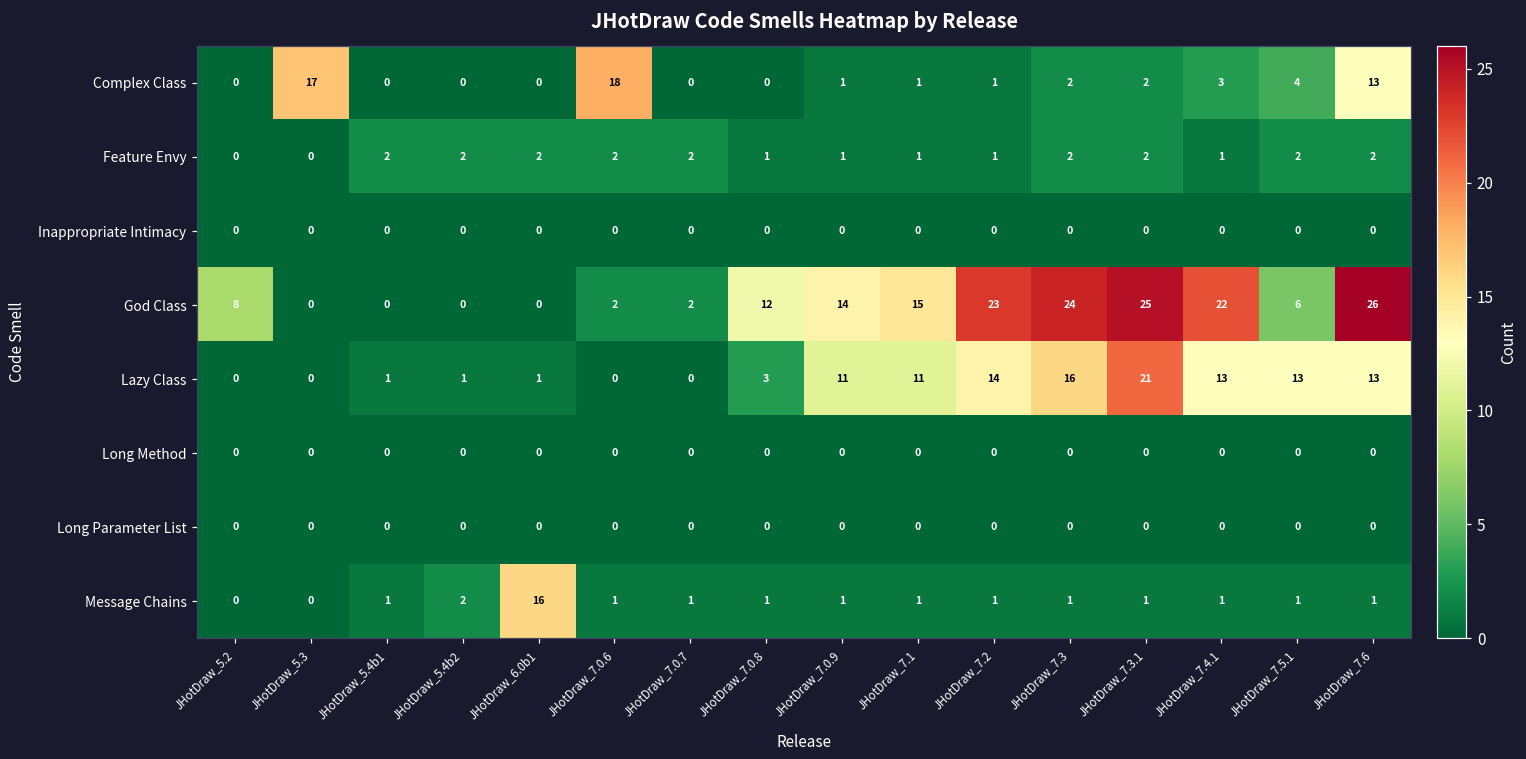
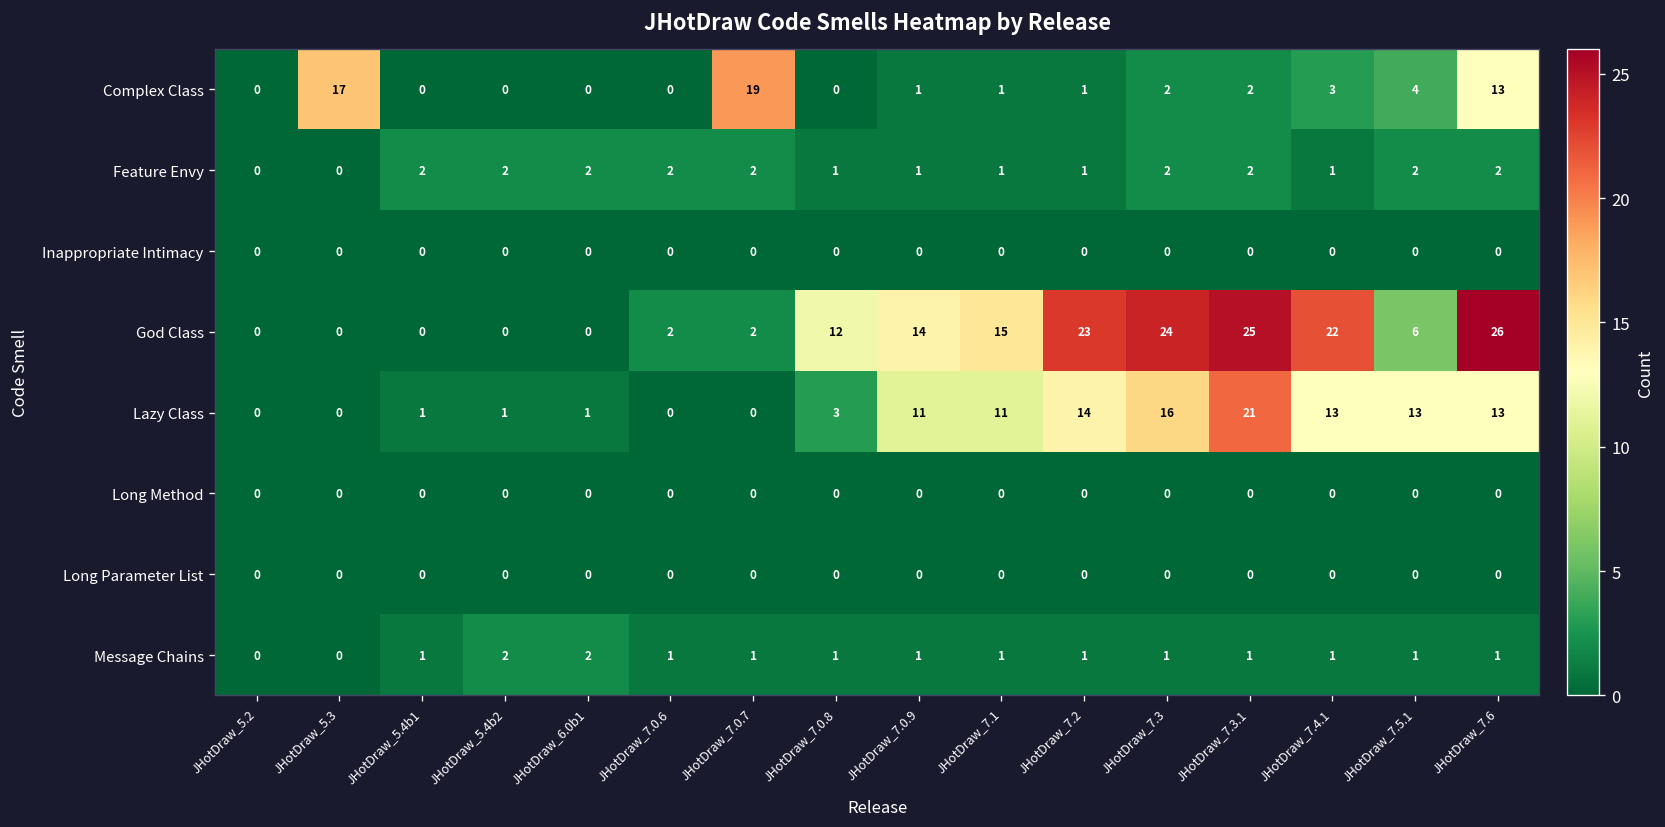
  {
    "Complex Class": {
      "JHotDraw_5.2": 0,
      "JHotDraw_5.3": 17,
      "JHotDraw_5.4b1": 0,
      "JHotDraw_5.4b2": 0,
      "JHotDraw_6.0b1": 0,
-     "JHotDraw_7.0.6": 18,
-     "JHotDraw_7.0.7": 0,
+     "JHotDraw_7.0.6": 0,
+     "JHotDraw_7.0.7": 19,
      "JHotDraw_7.0.8": 0,
      "JHotDraw_7.0.9": 1,
      "JHotDraw_7.1": 1,
      "JHotDraw_7.2": 1,
      "JHotDraw_7.3": 2,
      "JHotDraw_7.3.1": 2,
      "JHotDraw_7.4.1": 3,
      "JHotDraw_7.5.1": 4,
      "JHotDraw_7.6": 13
    },
    "Feature Envy": {
      "JHotDraw_5.2": 0,
      "JHotDraw_5.3": 0,
      "JHotDraw_5.4b1": 2,
      "JHotDraw_5.4b2": 2,
      "JHotDraw_6.0b1": 2,
      "JHotDraw_7.0.6": 2,
      "JHotDraw_7.0.7": 2,
      "JHotDraw_7.0.8": 1,
      "JHotDraw_7.0.9": 1,
      "JHotDraw_7.1": 1,
      "JHotDraw_7.2": 1,
      "JHotDraw_7.3": 2,
      "JHotDraw_7.3.1": 2,
      "JHotDraw_7.4.1": 1,
      "JHotDraw_7.5.1": 2,
      "JHotDraw_7.6": 2
    },
    "Inappropriate Intimacy": {
      "JHotDraw_5.2": 0,
      "JHotDraw_5.3": 0,
      "JHotDraw_5.4b1": 0,
      "JHotDraw_5.4b2": 0,
      "JHotDraw_6.0b1": 0,
      "JHotDraw_7.0.6": 0,
      "JHotDraw_7.0.7": 0,
      "JHotDraw_7.0.8": 0,
      "JHotDraw_7.0.9": 0,
      "JHotDraw_7.1": 0,
      "JHotDraw_7.2": 0,
      "JHotDraw_7.3": 0,
      "JHotDraw_7.3.1": 0,
      "JHotDraw_7.4.1": 0,
      "JHotDraw_7.5.1": 0,
      "JHotDraw_7.6": 0
    },
    "God Class": {
-     "JHotDraw_5.2": 8,
+     "JHotDraw_5.2": 0,
      "JHotDraw_5.3": 0,
      "JHotDraw_5.4b1": 0,
      "JHotDraw_5.4b2": 0,
      "JHotDraw_6.0b1": 0,
      "JHotDraw_7.0.6": 2,
      "JHotDraw_7.0.7": 2,
      "JHotDraw_7.0.8": 12,
      "JHotDraw_7.0.9": 14,
      "JHotDraw_7.1": 15,
      "JHotDraw_7.2": 23,
      "JHotDraw_7.3": 24,
      "JHotDraw_7.3.1": 25,
      "JHotDraw_7.4.1": 22,
      "JHotDraw_7.5.1": 6,
      "JHotDraw_7.6": 26
    },
    "Lazy Class": {
      "JHotDraw_5.2": 0,
      "JHotDraw_5.3": 0,
      "JHotDraw_5.4b1": 1,
      "JHotDraw_5.4b2": 1,
      "JHotDraw_6.0b1": 1,
      "JHotDraw_7.0.6": 0,
      "JHotDraw_7.0.7": 0,
      "JHotDraw_7.0.8": 3,
      "JHotDraw_7.0.9": 11,
      "JHotDraw_7.1": 11,
      "JHotDraw_7.2": 14,
      "JHotDraw_7.3": 16,
      "JHotDraw_7.3.1": 21,
      "JHotDraw_7.4.1": 13,
      "JHotDraw_7.5.1": 13,
      "JHotDraw_7.6": 13
    },
    "Long Method": {
      "JHotDraw_5.2": 0,
      "JHotDraw_5.3": 0,
      "JHotDraw_5.4b1": 0,
      "JHotDraw_5.4b2": 0,
      "JHotDraw_6.0b1": 0,
      "JHotDraw_7.0.6": 0,
      "JHotDraw_7.0.7": 0,
      "JHotDraw_7.0.8": 0,
      "JHotDraw_7.0.9": 0,
      "JHotDraw_7.1": 0,
      "JHotDraw_7.2": 0,
      "JHotDraw_7.3": 0,
      "JHotDraw_7.3.1": 0,
      "JHotDraw_7.4.1": 0,
      "JHotDraw_7.5.1": 0,
      "JHotDraw_7.6": 0
    },
    "Long Parameter List": {
      "JHotDraw_5.2": 0,
      "JHotDraw_5.3": 0,
      "JHotDraw_5.4b1": 0,
      "JHotDraw_5.4b2": 0,
      "JHotDraw_6.0b1": 0,
      "JHotDraw_7.0.6": 0,
      "JHotDraw_7.0.7": 0,
      "JHotDraw_7.0.8": 0,
      "JHotDraw_7.0.9": 0,
      "JHotDraw_7.1": 0,
      "JHotDraw_7.2": 0,
      "JHotDraw_7.3": 0,
      "JHotDraw_7.3.1": 0,
      "JHotDraw_7.4.1": 0,
      "JHotDraw_7.5.1": 0,
      "JHotDraw_7.6": 0
    },
    "Message Chains": {
      "JHotDraw_5.2": 0,
      "JHotDraw_5.3": 0,
      "JHotDraw_5.4b1": 1,
      "JHotDraw_5.4b2": 2,
-     "JHotDraw_6.0b1": 16,
+     "JHotDraw_6.0b1": 2,
      "JHotDraw_7.0.6": 1,
      "JHotDraw_7.0.7": 1,
      "JHotDraw_7.0.8": 1,
      "JHotDraw_7.0.9": 1,
      "JHotDraw_7.1": 1,
      "JHotDraw_7.2": 1,
      "JHotDraw_7.3": 1,
      "JHotDraw_7.3.1": 1,
      "JHotDraw_7.4.1": 1,
      "JHotDraw_7.5.1": 1,
      "JHotDraw_7.6": 1
    }
  }
